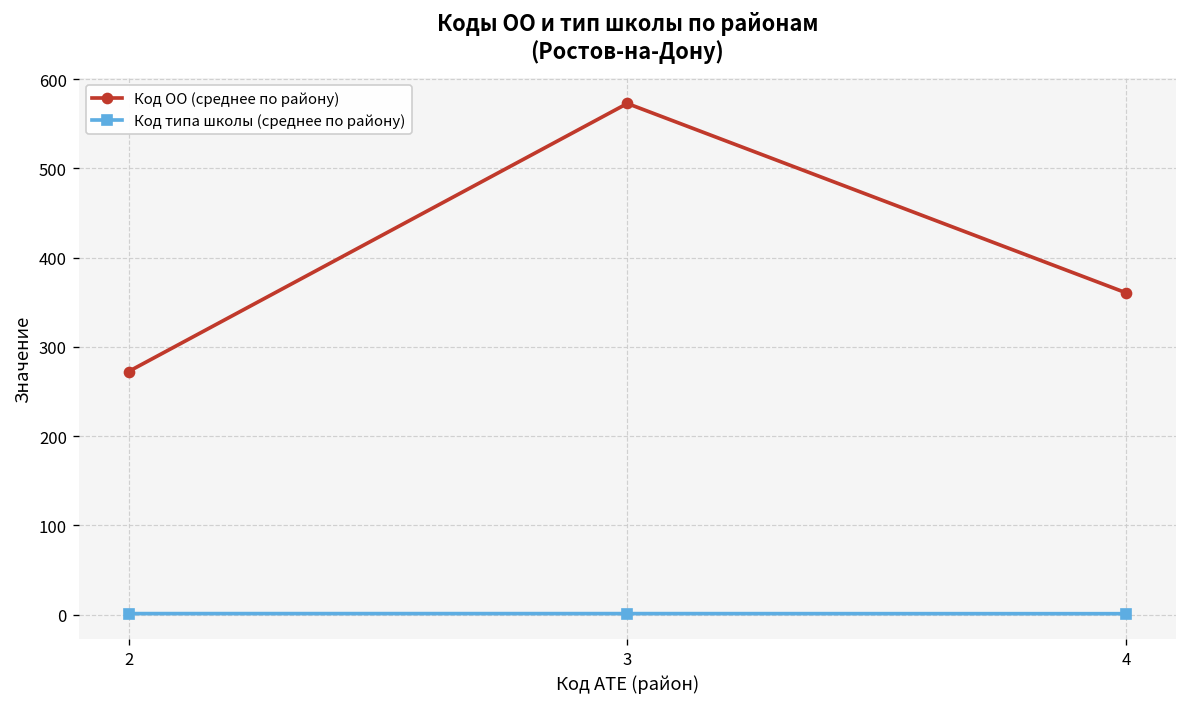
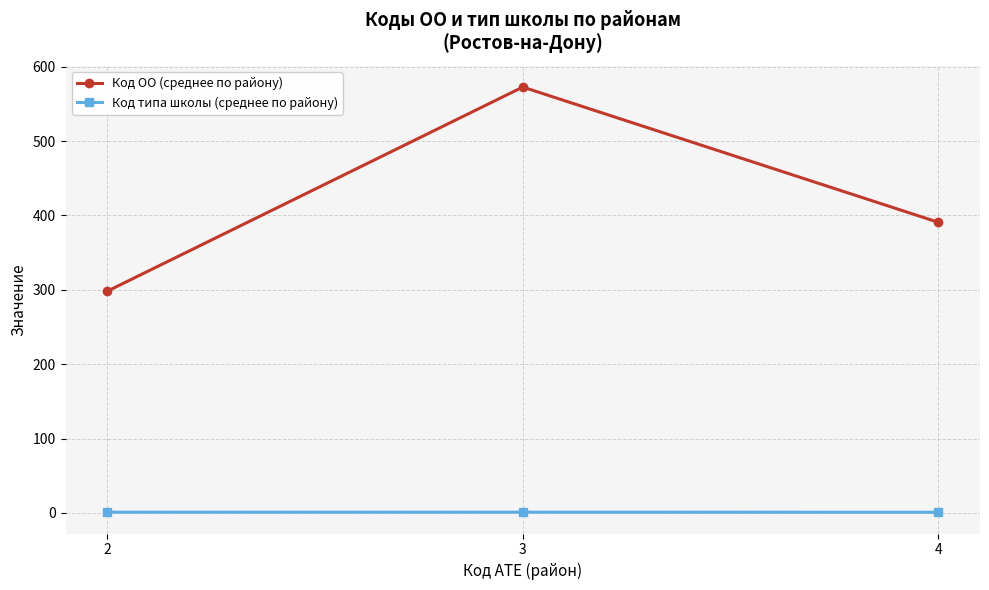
  {
    "Код ОО (среднее по району)": {
-     "2": 270,
+     "2": 300,
      "3": 570,
-     "4": 360
+     "4": 390
    },
    "Код типа школы (среднее по району)": {
      "2": 0,
      "3": 0,
      "4": 0
    }
  }
